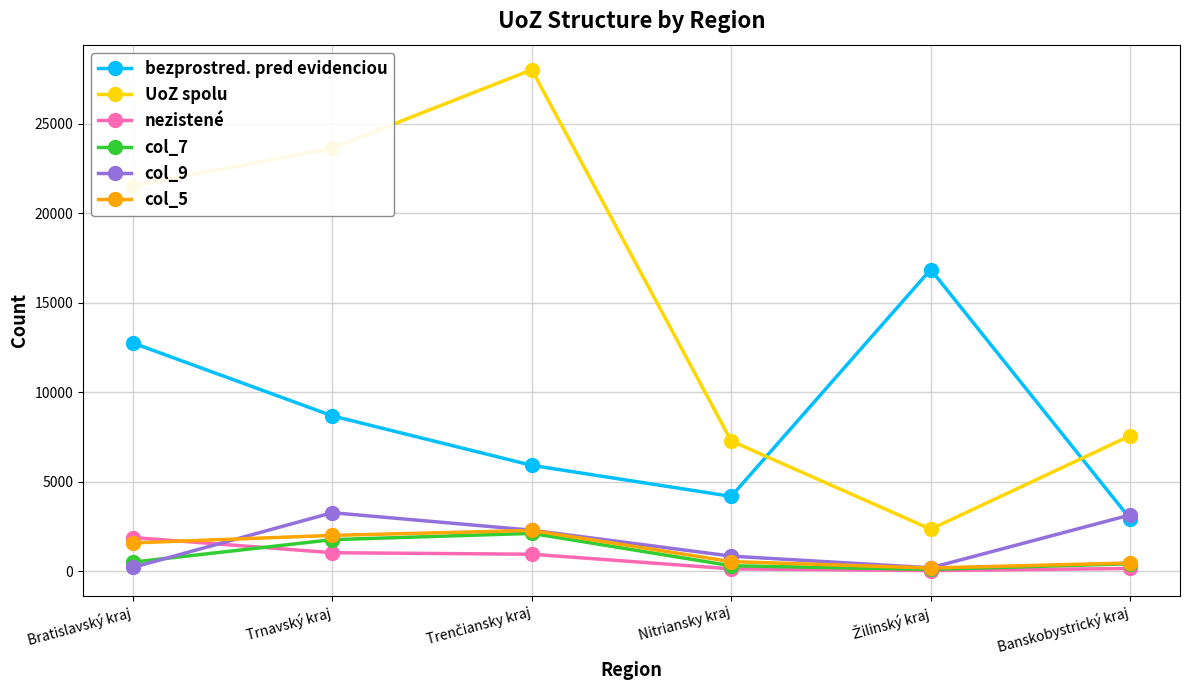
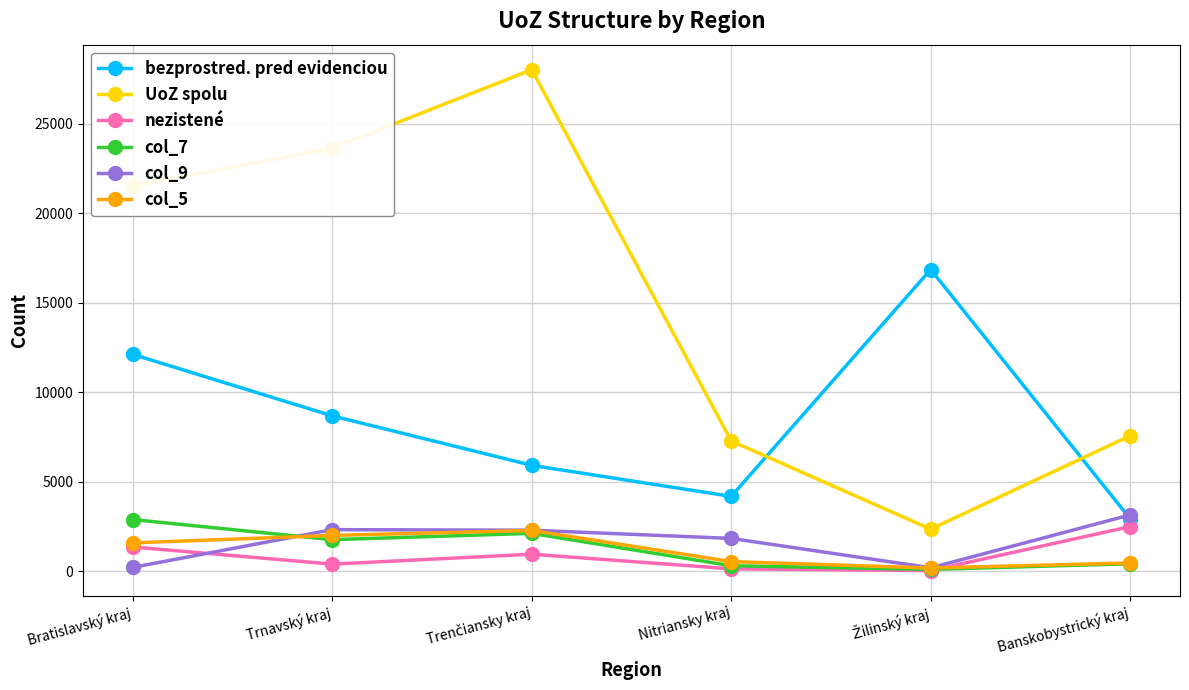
  {
    "bezprostred. pred evidenciou": {
-     "Bratislavský kraj": 12700,
+     "Bratislavský kraj": 12100,
      "Trnavský kraj": 8700,
      "Trenčiansky kraj": 5900,
      "Nitriansky kraj": 4200,
      "Žilinský kraj": 16800,
      "Banskobystrický kraj": 2900
    },
    "nezistené": {
-     "Bratislavský kraj": 1900,
-     "Trnavský kraj": 1000,
+     "Bratislavský kraj": 1400,
+     "Trnavský kraj": 400,
      "Trenčiansky kraj": 1000,
      "Nitriansky kraj": 100,
-     "Banskobystrický kraj": 200
+     "Banskobystrický kraj": 2500
    },
    "col_7": {
-     "Bratislavský kraj": 500,
+     "Bratislavský kraj": 2900,
      "Trnavský kraj": 1800,
      "Trenčiansky kraj": 2100,
      "Nitriansky kraj": 300
    },
    "col_9": {
      "Bratislavský kraj": 200,
-     "Trnavský kraj": 3300,
-     "Nitriansky kraj": 800,
+     "Trnavský kraj": 2300,
+     "Nitriansky kraj": 1800,
      "Banskobystrický kraj": 3100
    }
  }
